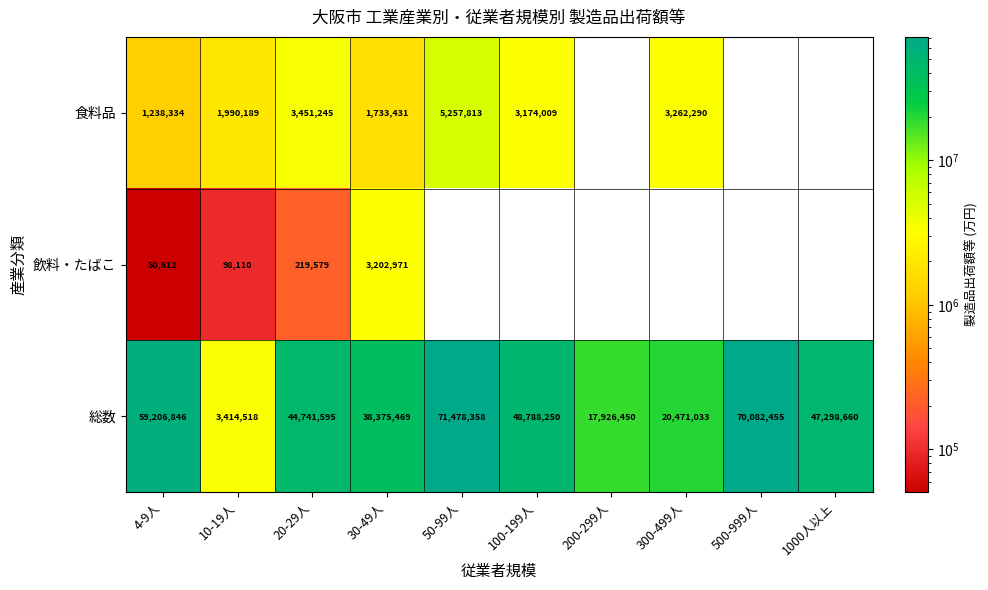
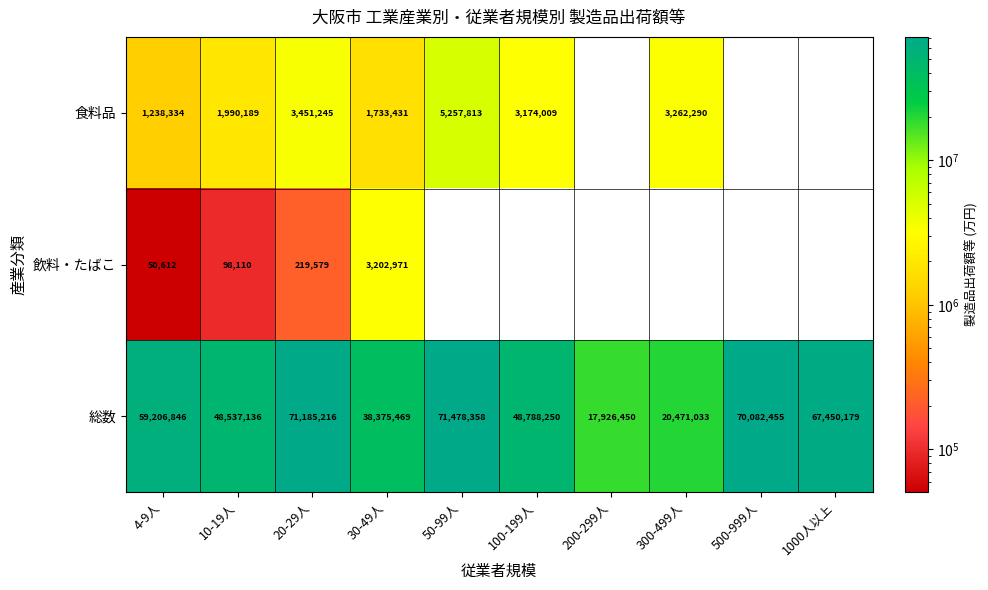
  {
    "食料品": {
      "4-9人": "1,238,334",
      "10-19人": "1,990,189",
      "20-29人": "3,451,245",
      "30-49人": "1,733,431",
      "50-99人": "5,257,813",
      "100-199人": "3,174,009",
      "300-499人": "3,262,290"
    },
    "飲料・たばこ": {
      "4-9人": "50,612",
      "10-19人": "98,110",
      "20-29人": "219,579",
      "30-49人": "3,202,971"
    },
    "総数": {
      "4-9人": "59,206,846",
-     "10-19人": "3,414,518",
-     "20-29人": "44,741,595",
+     "10-19人": "48,537,136",
+     "20-29人": "71,185,216",
      "30-49人": "38,375,469",
      "50-99人": "71,478,358",
      "100-199人": "48,788,250",
      "200-299人": "17,926,450",
      "300-499人": "20,471,033",
      "500-999人": "70,082,455",
-     "1000人以上": "47,298,660"
+     "1000人以上": "67,450,179"
    }
  }
